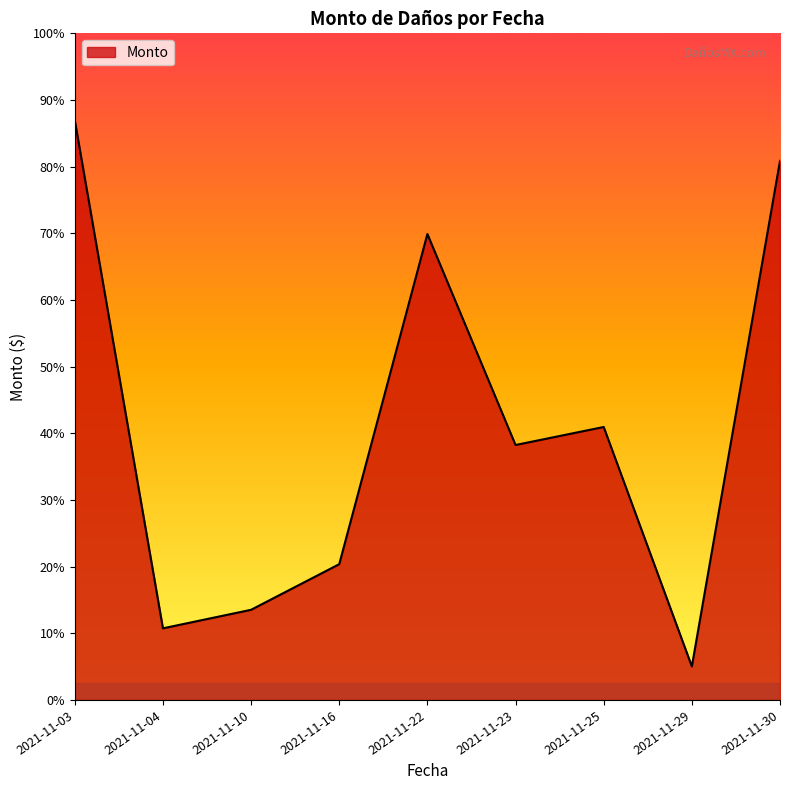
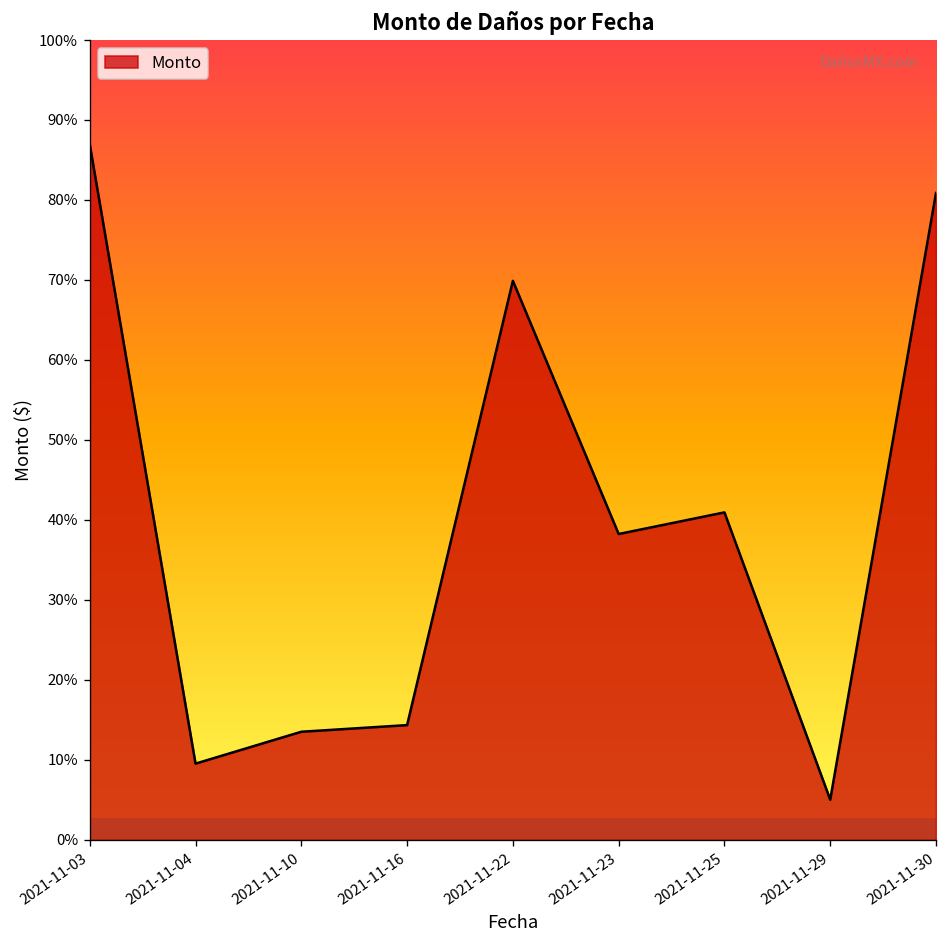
  {
    "2021-11-03": "87%",
-   "2021-11-04": "11%",
+   "2021-11-04": "10%",
    "2021-11-10": "14%",
-   "2021-11-16": "20%",
+   "2021-11-16": "14%",
    "2021-11-22": "70%",
    "2021-11-23": "38%",
    "2021-11-25": "41%",
    "2021-11-29": "5%",
    "2021-11-30": "81%"
  }
